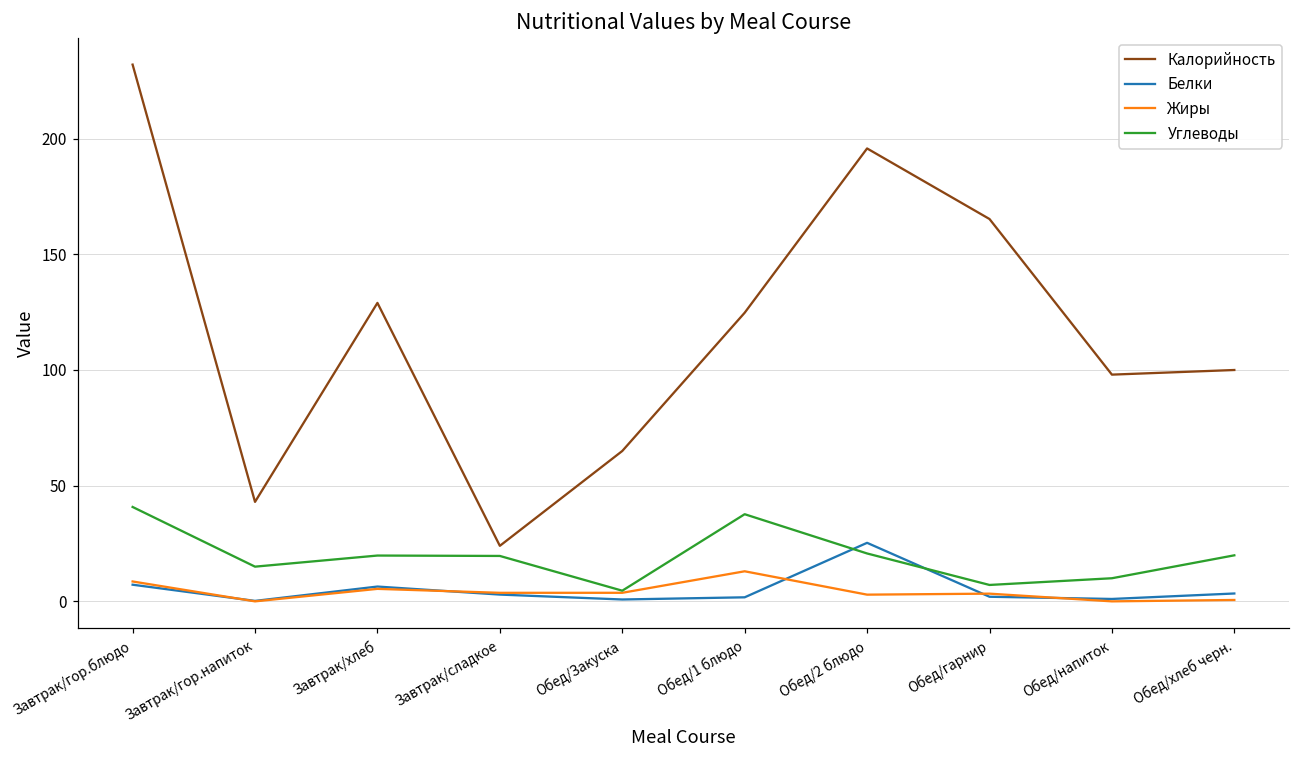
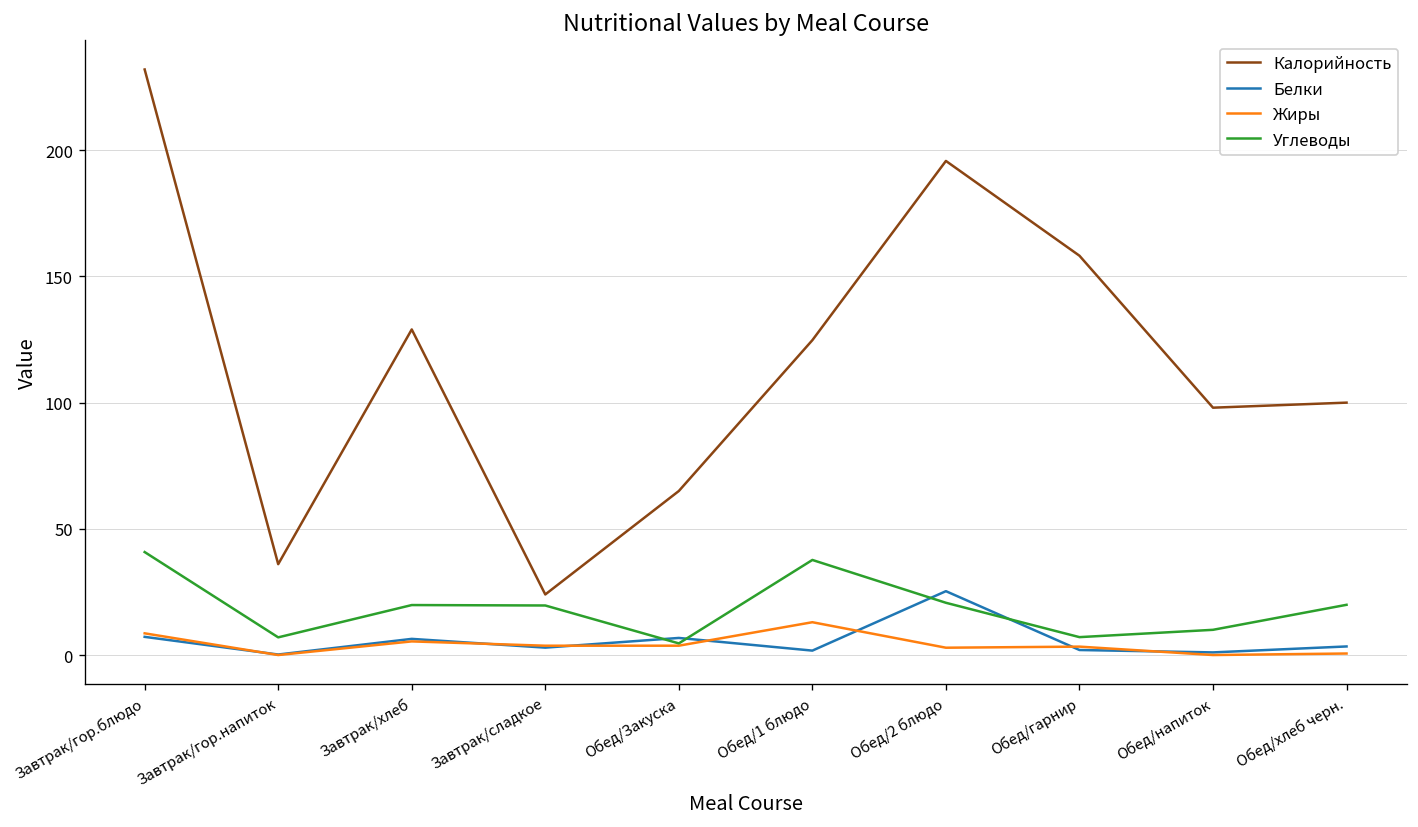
  {
    "Калорийность": {
      "Завтрак/гор.блюдо": 232,
-     "Завтрак/гор.напиток": 43,
+     "Завтрак/гор.напиток": 36,
      "Завтрак/хлеб": 129,
      "Завтрак/сладкое": 24,
      "Обед/Закуска": 65,
      "Обед/1 блюдо": 125,
      "Обед/2 блюдо": 196,
-     "Обед/гарнир": 165,
+     "Обед/гарнир": 158,
      "Обед/напиток": 98,
      "Обед/хлеб черн.": 100
    },
    "Белки": {
      "Завтрак/гор.блюдо": 7,
-     "Обед/Закуска": 1,
+     "Обед/Закуска": 7,
      "Обед/1 блюдо": 2,
      "Обед/2 блюдо": 25,
      "Обед/гарнир": 2,
      "Обед/хлеб черн.": 3
    },
    "Жиры": {
      "Завтрак/гор.блюдо": 9,
      "Обед/1 блюдо": 13,
      "Обед/2 блюдо": 3,
      "Обед/гарнир": 3,
      "Обед/хлеб черн.": 1
    },
    "Углеводы": {
      "Завтрак/гор.блюдо": 41,
-     "Завтрак/гор.напиток": 15,
+     "Завтрак/гор.напиток": 7,
      "Завтрак/хлеб": 20,
      "Завтрак/сладкое": 20,
      "Обед/1 блюдо": 38,
      "Обед/2 блюдо": 21,
      "Обед/гарнир": 7,
      "Обед/напиток": 10,
      "Обед/хлеб черн.": 20
    }
  }
